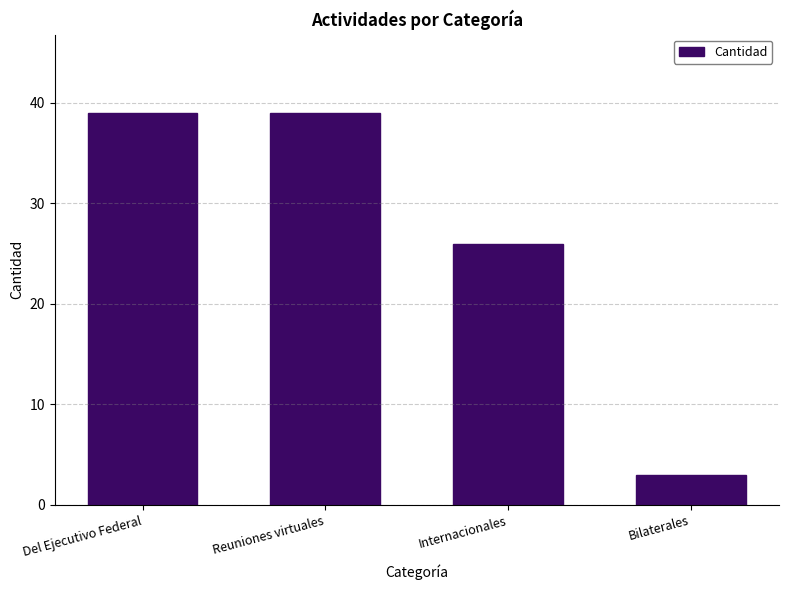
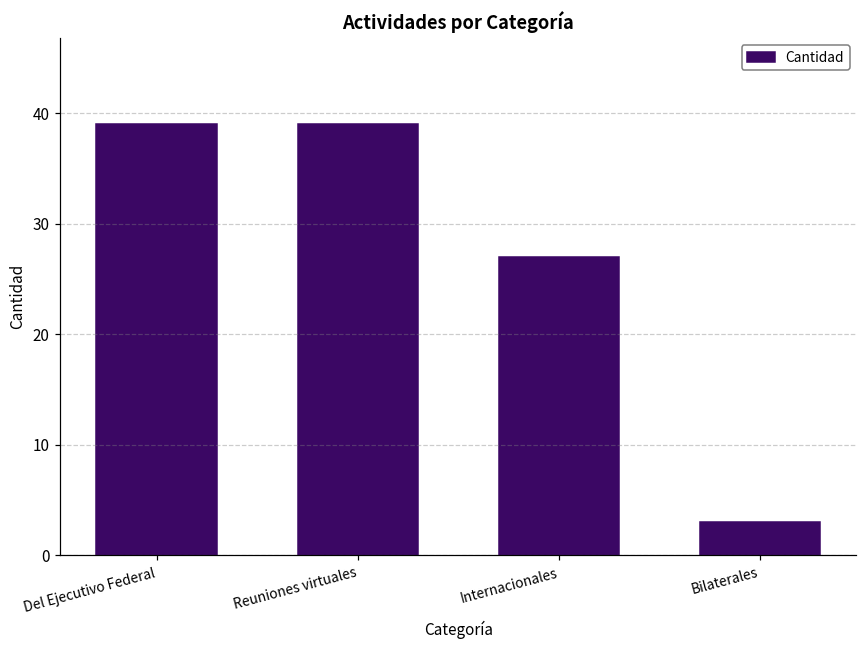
  {
    "Del Ejecutivo Federal": 39,
    "Reuniones virtuales": 39,
-   "Internacionales": 26,
+   "Internacionales": 27,
    "Bilaterales": 3
  }
